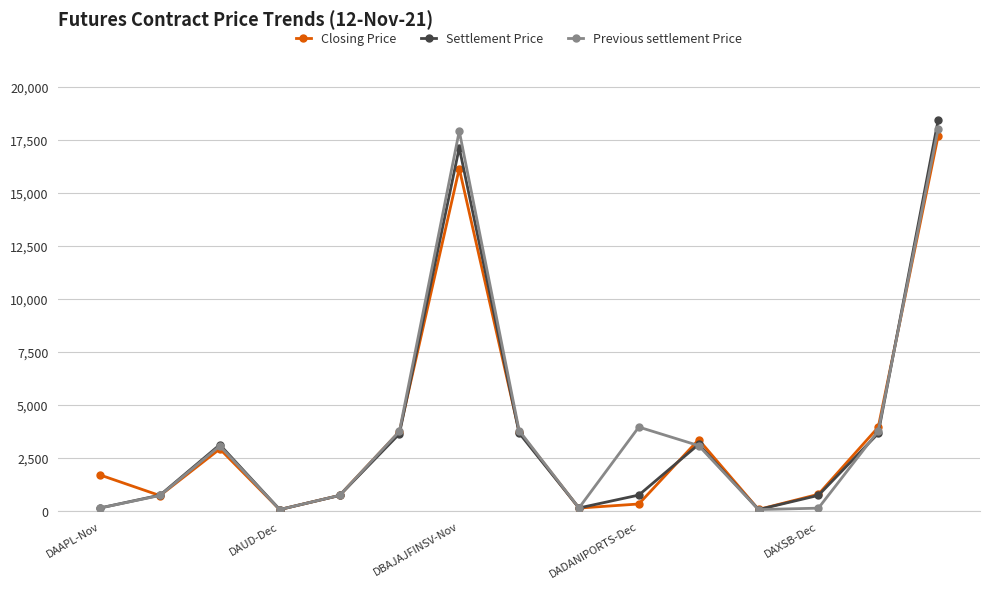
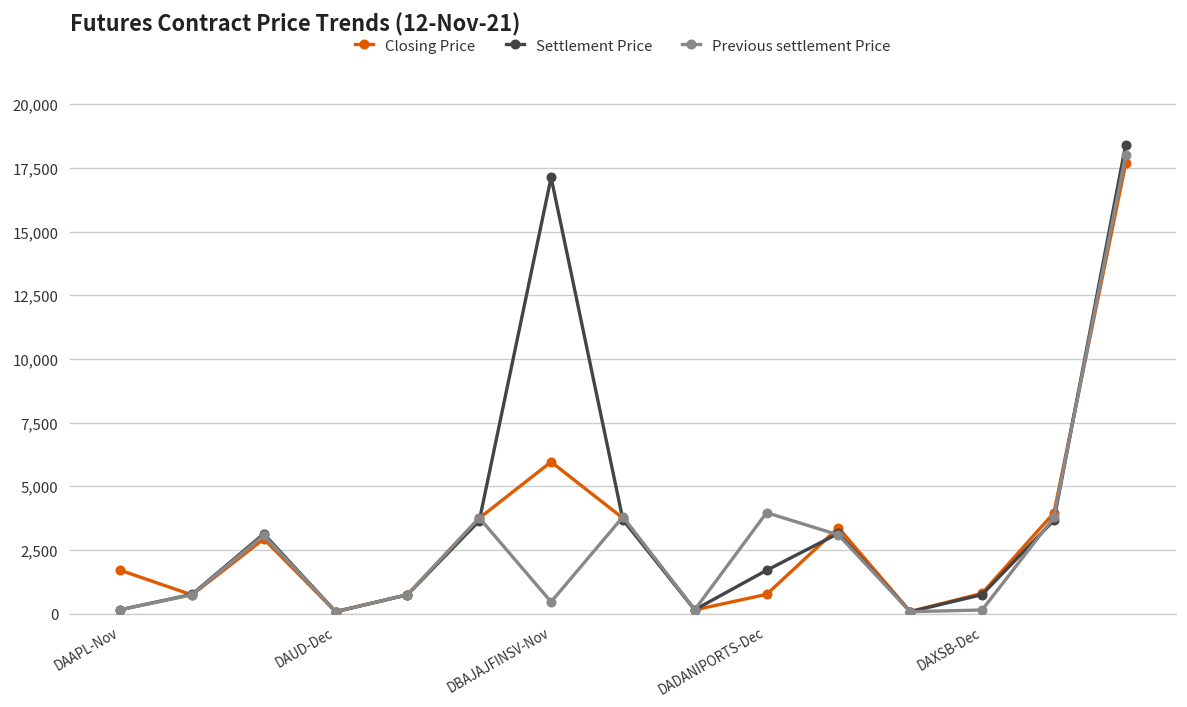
  {
    "Closing Price": {
      "DAAPL-Nov": "1,700",
-     "DBAJAJFINSV-Nov": "16,100",
-     "DADANIPORTS-Dec": "300"
+     "DBAJAJFINSV-Nov": "6,000",
+     "DADANIPORTS-Dec": "800"
    },
    "Settlement Price": {
      "DBAJAJFINSV-Nov": "17,100",
-     "DADANIPORTS-Dec": "800"
+     "DADANIPORTS-Dec": "1,700"
    },
    "Previous settlement Price": {
-     "DBAJAJFINSV-Nov": "17,900",
+     "DBAJAJFINSV-Nov": "500",
      "DADANIPORTS-Dec": "4,000",
      "DAXSB-Dec": "100"
    }
  }
